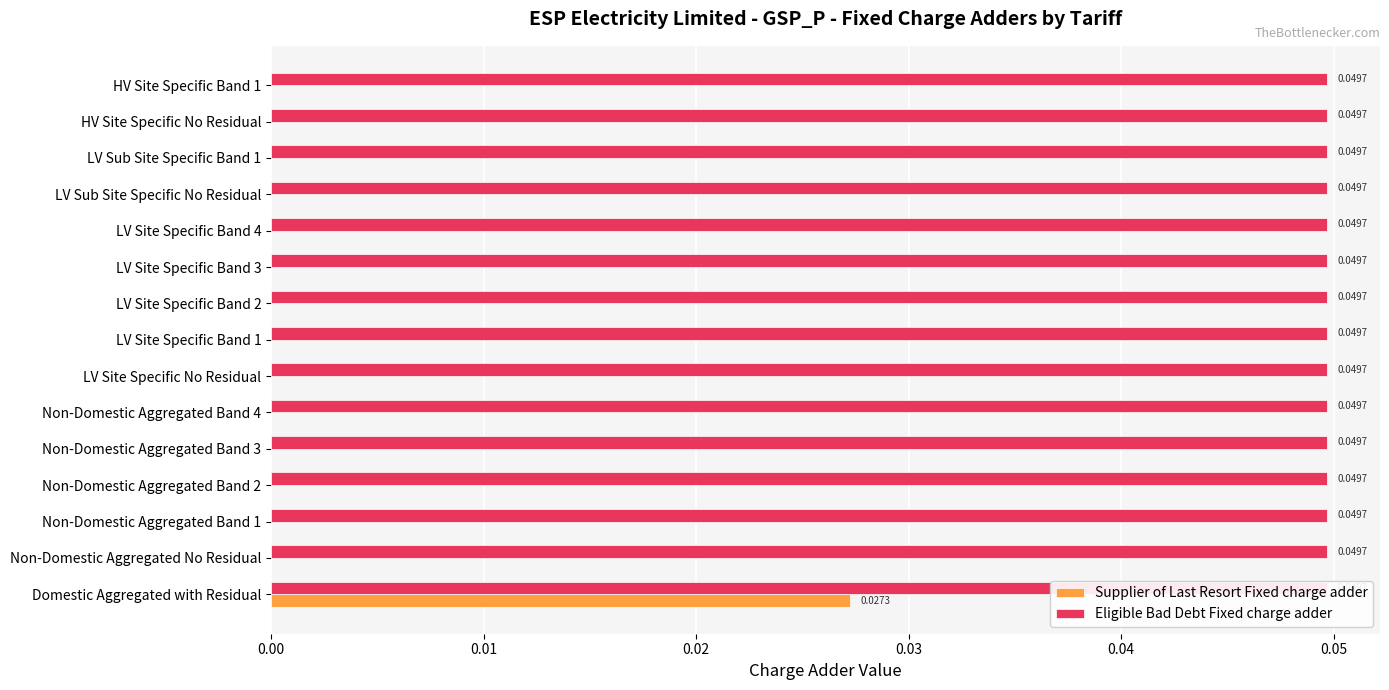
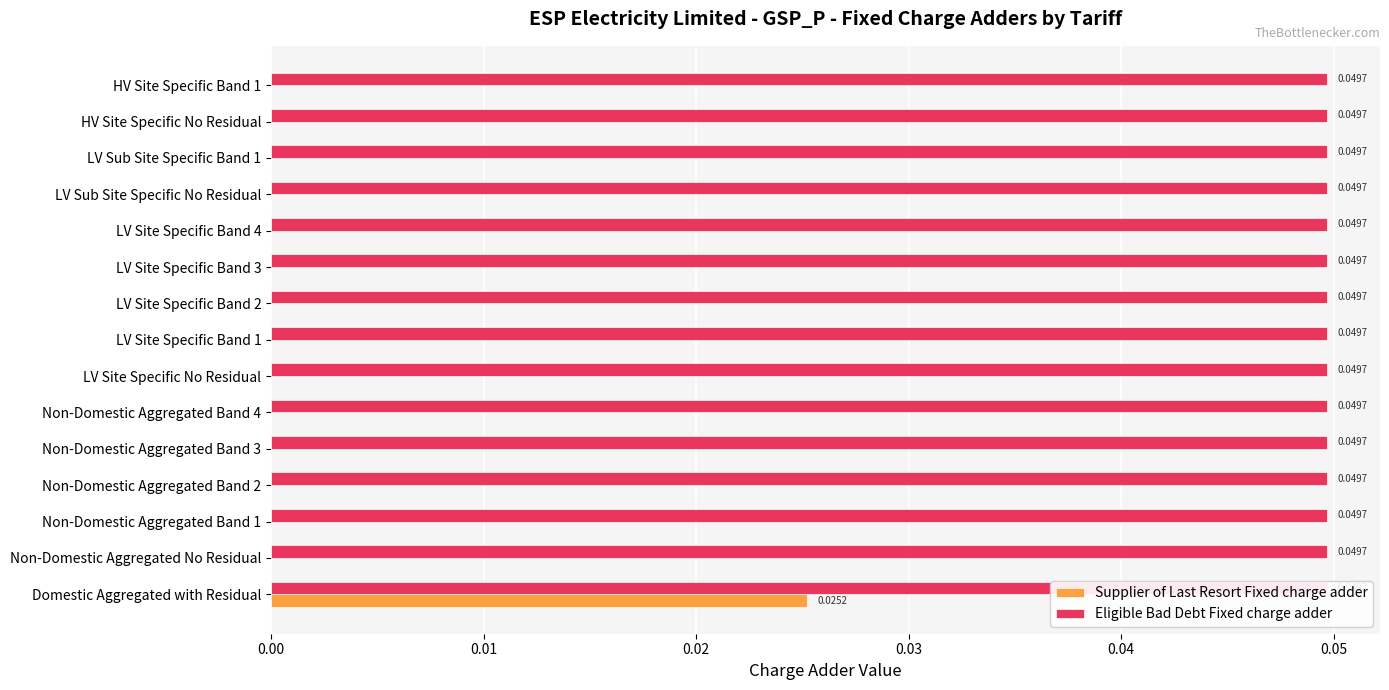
  {
    "Supplier of Last Resort Fixed charge adder": {
-     "Domestic Aggregated with Residual": 0.0273
+     "Domestic Aggregated with Residual": 0.0252
    },
    "Eligible Bad Debt Fixed charge adder": {
      "HV Site Specific Band 1": 0.0497,
      "HV Site Specific No Residual": 0.0497,
      "LV Sub Site Specific Band 1": 0.0497,
      "LV Sub Site Specific No Residual": 0.0497,
      "LV Site Specific Band 4": 0.0497,
      "LV Site Specific Band 3": 0.0497,
      "LV Site Specific Band 2": 0.0497,
      "LV Site Specific Band 1": 0.0497,
      "LV Site Specific No Residual": 0.0497,
      "Non-Domestic Aggregated Band 4": 0.0497,
      "Non-Domestic Aggregated Band 3": 0.0497,
      "Non-Domestic Aggregated Band 2": 0.0497,
      "Non-Domestic Aggregated Band 1": 0.0497,
      "Non-Domestic Aggregated No Residual": 0.0497
    }
  }
